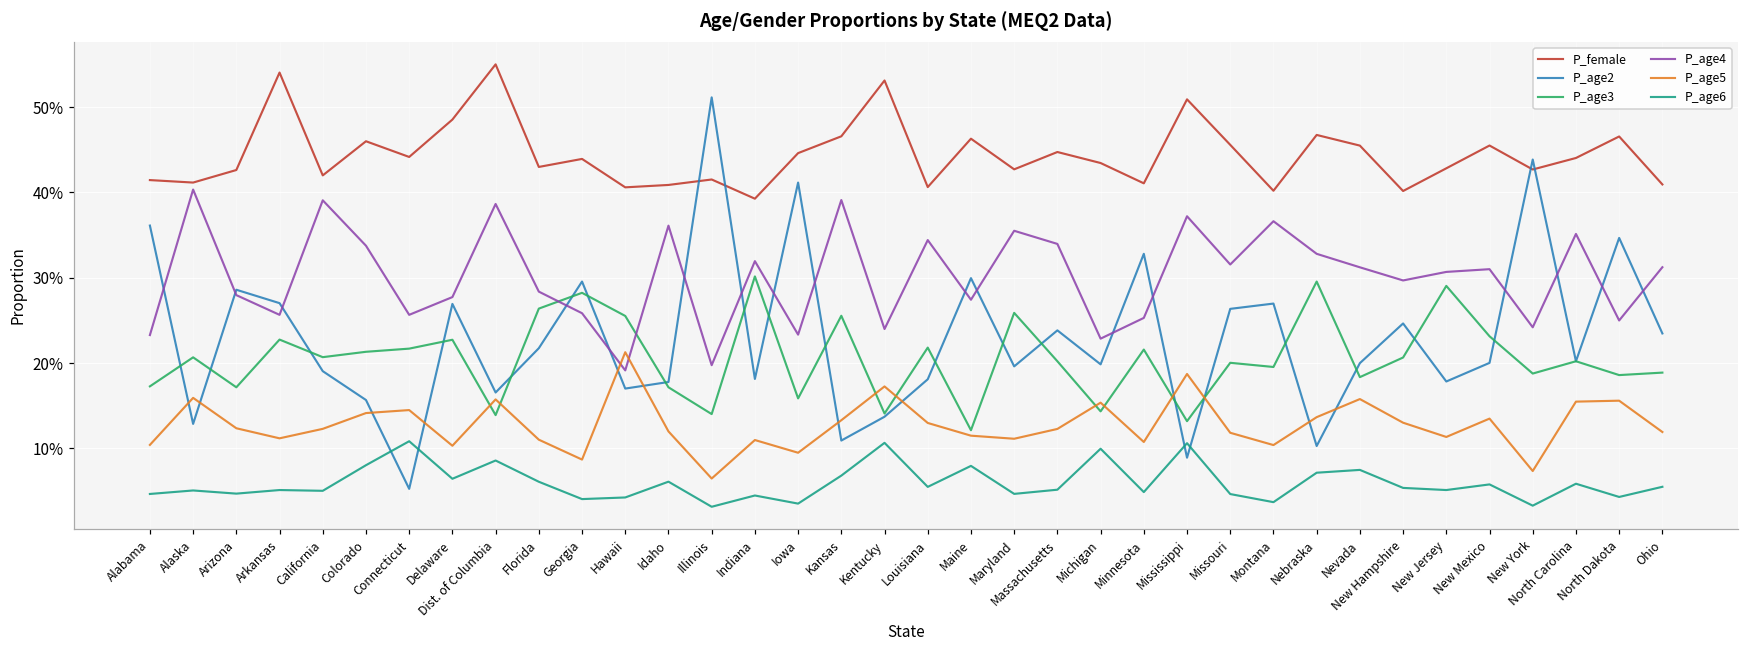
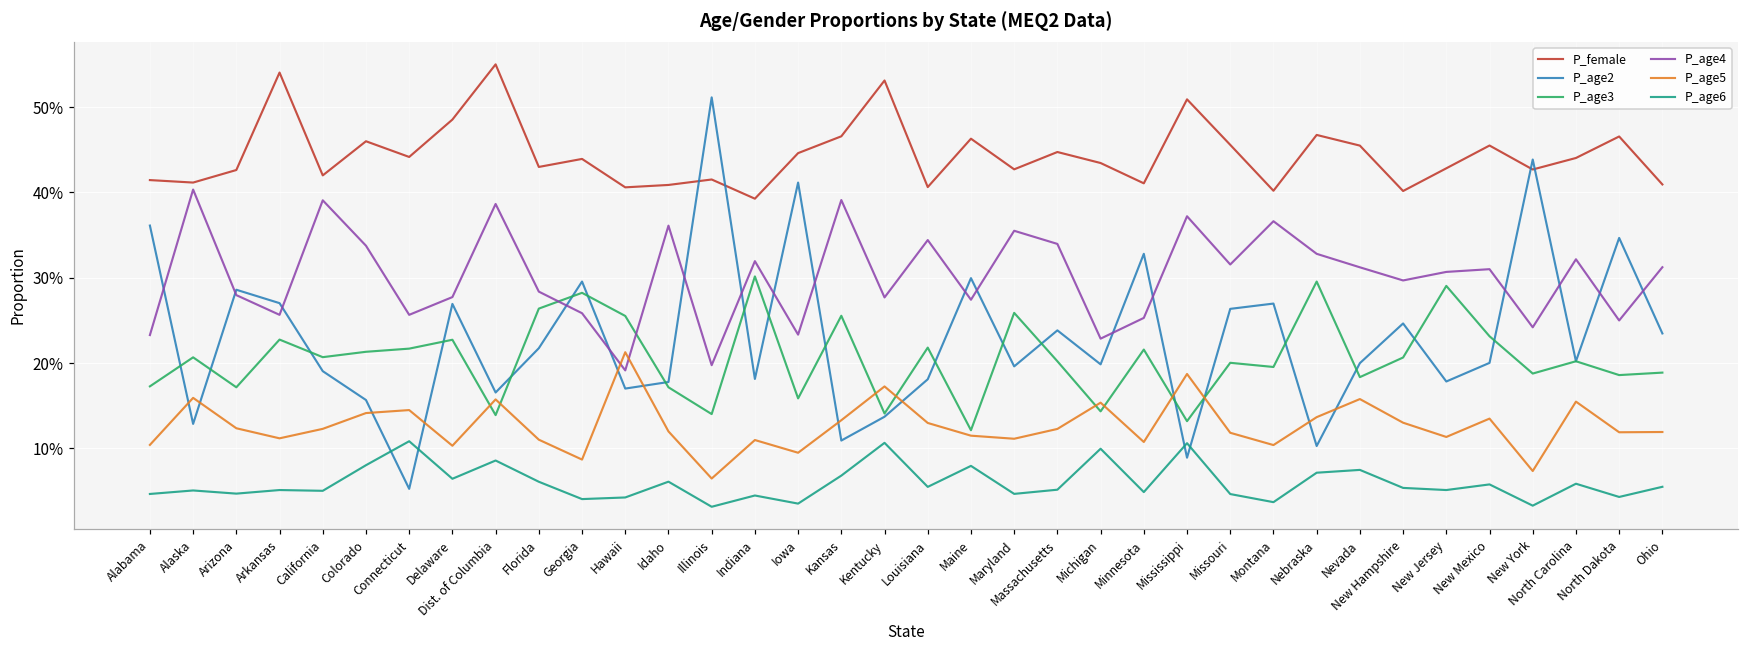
  {
    "P_female": {
      "Alabama": "41%",
      "Alaska": "41%",
      "Arizona": "43%",
      "Arkansas": "54%",
      "California": "42%",
      "Colorado": "46%",
      "Connecticut": "44%",
      "Delaware": "49%",
      "Dist. of Columbia": "55%",
      "Florida": "43%",
      "Georgia": "44%",
      "Hawaii": "41%",
      "Idaho": "41%",
      "Illinois": "42%",
      "Indiana": "39%",
      "Iowa": "45%",
      "Kansas": "47%",
      "Kentucky": "53%",
      "Louisiana": "41%",
      "Maine": "46%",
      "Maryland": "43%",
      "Massachusetts": "45%",
      "Michigan": "43%",
      "Minnesota": "41%",
      "Mississippi": "51%",
      "Missouri": "46%",
      "Montana": "40%",
      "Nebraska": "47%",
      "Nevada": "45%",
      "New Hampshire": "40%",
      "New Jersey": "43%",
      "New Mexico": "46%",
      "New York": "43%",
      "North Carolina": "44%",
      "North Dakota": "47%",
      "Ohio": "41%"
    },
    "P_age2": {
      "Alabama": "36%",
      "Alaska": "13%",
      "Arizona": "29%",
      "Arkansas": "27%",
      "California": "19%",
      "Colorado": "16%",
      "Connecticut": "5%",
      "Delaware": "27%",
      "Dist. of Columbia": "17%",
      "Florida": "22%",
      "Georgia": "30%",
      "Hawaii": "17%",
      "Idaho": "18%",
      "Illinois": "51%",
      "Indiana": "18%",
      "Iowa": "41%",
      "Kansas": "11%",
      "Kentucky": "14%",
      "Louisiana": "18%",
      "Maine": "30%",
      "Maryland": "20%",
      "Massachusetts": "24%",
      "Michigan": "20%",
      "Minnesota": "33%",
      "Mississippi": "9%",
      "Missouri": "26%",
      "Montana": "27%",
      "Nebraska": "10%",
      "Nevada": "20%",
      "New Hampshire": "25%",
      "New Jersey": "18%",
      "New Mexico": "20%",
      "New York": "44%",
      "North Dakota": "35%",
      "Ohio": "23%"
    },
    "P_age4": {
      "Alabama": "23%",
      "Alaska": "40%",
      "Arizona": "28%",
      "Arkansas": "26%",
      "California": "39%",
      "Colorado": "34%",
      "Connecticut": "26%",
      "Delaware": "28%",
      "Dist. of Columbia": "39%",
      "Florida": "28%",
      "Georgia": "26%",
      "Hawaii": "19%",
      "Idaho": "36%",
      "Illinois": "20%",
      "Indiana": "32%",
      "Iowa": "23%",
      "Kansas": "39%",
-     "Kentucky": "24%",
+     "Kentucky": "28%",
      "Louisiana": "34%",
      "Maine": "27%",
      "Maryland": "36%",
      "Massachusetts": "34%",
      "Michigan": "23%",
      "Minnesota": "25%",
      "Mississippi": "37%",
      "Missouri": "32%",
      "Montana": "37%",
      "Nebraska": "33%",
      "Nevada": "31%",
      "New Hampshire": "30%",
      "New Jersey": "31%",
      "New Mexico": "31%",
      "New York": "24%",
-     "North Carolina": "35%",
+     "North Carolina": "32%",
      "North Dakota": "25%",
      "Ohio": "31%"
    },
    "P_age5": {
      "Alabama": "10%",
      "Alaska": "16%",
      "Arizona": "12%",
      "Arkansas": "11%",
      "California": "12%",
      "Colorado": "14%",
      "Connecticut": "14%",
      "Delaware": "10%",
      "Dist. of Columbia": "16%",
      "Florida": "11%",
      "Georgia": "9%",
      "Hawaii": "21%",
      "Idaho": "12%",
      "Illinois": "6%",
      "Indiana": "11%",
      "Iowa": "10%",
      "Kansas": "13%",
      "Kentucky": "17%",
      "Louisiana": "13%",
      "Maine": "12%",
      "Maryland": "11%",
      "Massachusetts": "12%",
      "Michigan": "15%",
      "Minnesota": "11%",
      "Mississippi": "19%",
      "Missouri": "12%",
      "Montana": "10%",
      "Nebraska": "14%",
      "Nevada": "16%",
      "New Hampshire": "13%",
      "New Jersey": "11%",
      "New Mexico": "14%",
      "New York": "7%",
      "North Carolina": "15%",
-     "North Dakota": "16%",
+     "North Dakota": "12%",
      "Ohio": "12%"
    }
  }
